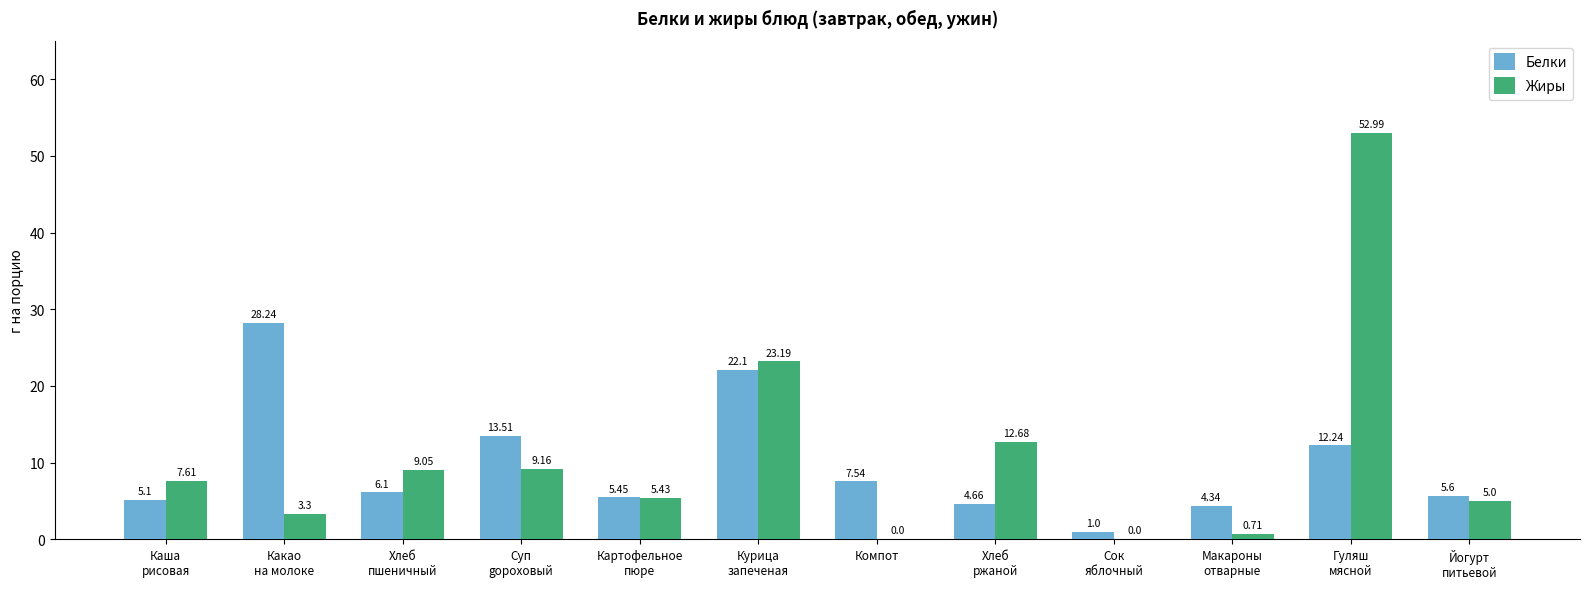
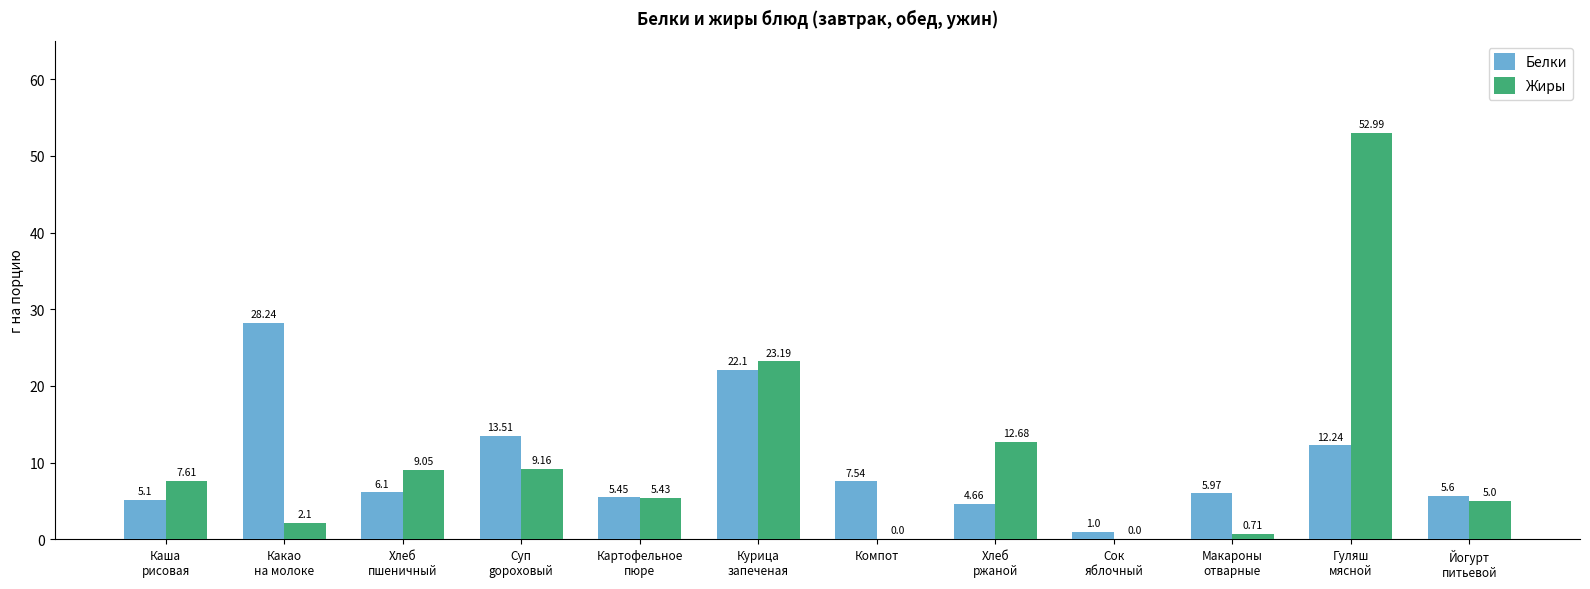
  {
    "Белки": {
      "Каша рисовая": 5.1,
      "Какао на молоке": 28.24,
      "Хлеб пшеничный": 6.1,
      "Суп gороховый": 13.51,
      "Картофельное пюре": 5.45,
      "Курица запеченая": 22.1,
      "Компот": 7.54,
      "Хлеб ржаной": 4.66,
      "Сок яблочный": 1.0,
-     "Макароны отварные": 4.34,
+     "Макароны отварные": 5.97,
      "Гуляш мясной": 12.24,
      "Йогурт питьевой": 5.6
    },
    "Жиры": {
      "Каша рисовая": 7.61,
-     "Какао на молоке": 3.3,
+     "Какао на молоке": 2.1,
      "Хлеб пшеничный": 9.05,
      "Суп gороховый": 9.16,
      "Картофельное пюре": 5.43,
      "Курица запеченая": 23.19,
      "Компот": 0.0,
      "Хлеб ржаной": 12.68,
      "Сок яблочный": 0.0,
      "Макароны отварные": 0.71,
      "Гуляш мясной": 52.99,
      "Йогурт питьевой": 5.0
    }
  }
